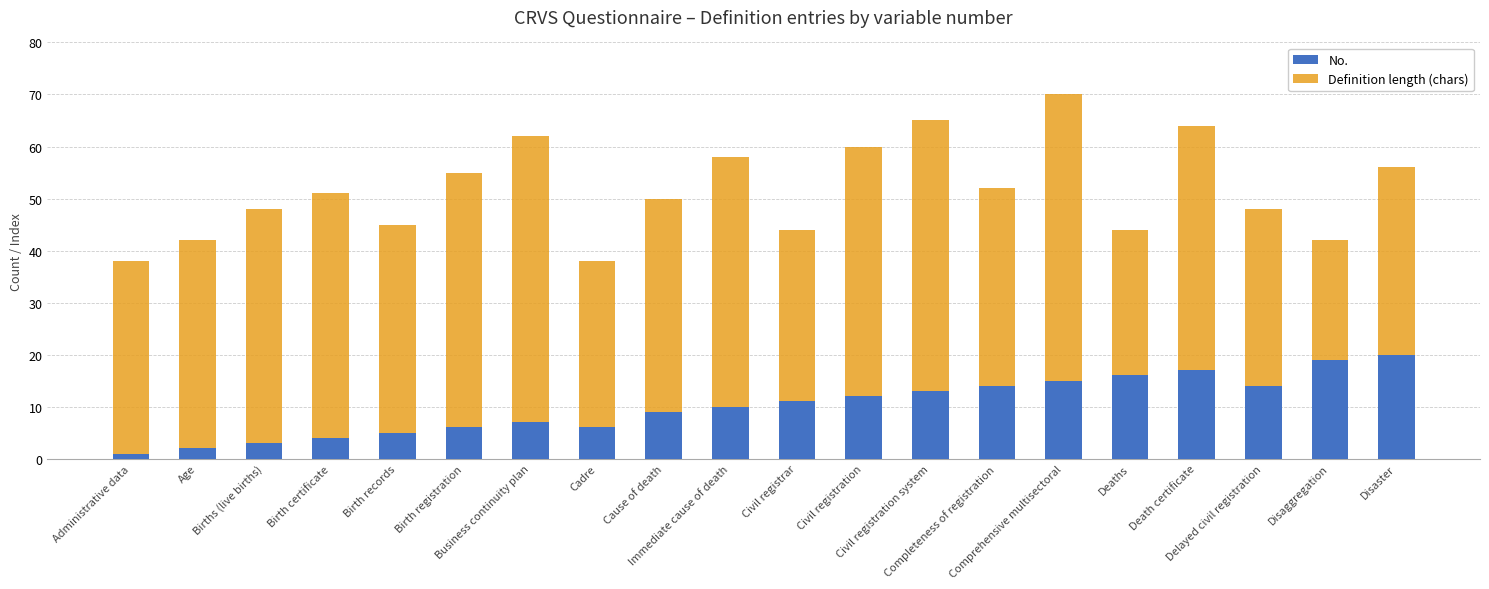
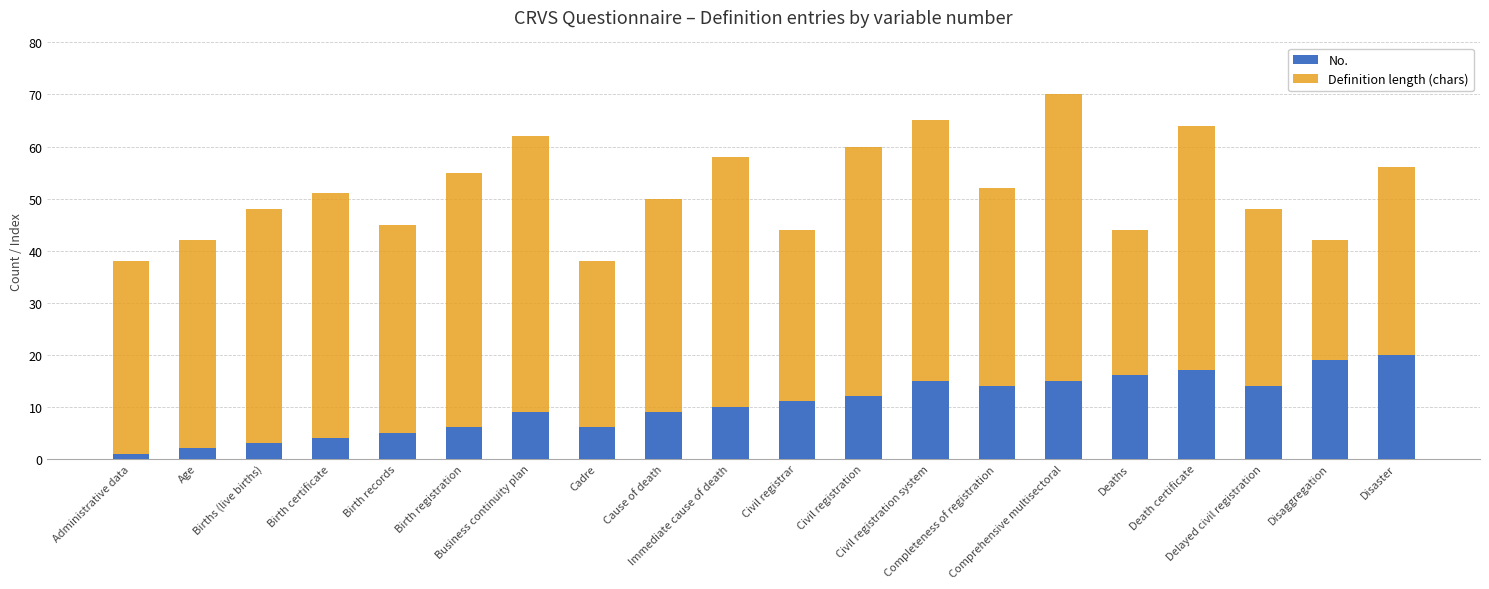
  {
    "No.": {
-     "Business continuity plan": 7,
-     "Civil registration system": 13
+     "Business continuity plan": 9,
+     "Civil registration system": 15
    },
    "Definition length (chars)": {
      "Administrative data": 38,
      "Age": 42,
      "Births (live births)": 48,
      "Birth certificate": 51,
      "Birth records": 45,
      "Birth registration": 55,
      "Business continuity plan": 62,
      "Cadre": 38,
      "Cause of death": 50,
      "Immediate cause of death": 58,
      "Civil registrar": 44,
      "Civil registration": 60,
      "Civil registration system": 65,
      "Completeness of registration": 52,
      "Comprehensive multisectoral": 70,
      "Deaths": 44,
      "Death certificate": 64,
      "Delayed civil registration": 48,
      "Disaggregation": 42,
      "Disaster": 56
    }
  }
